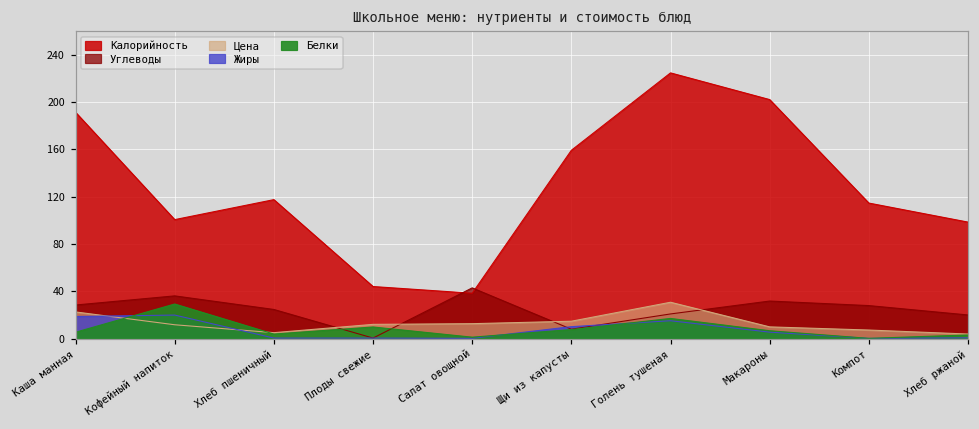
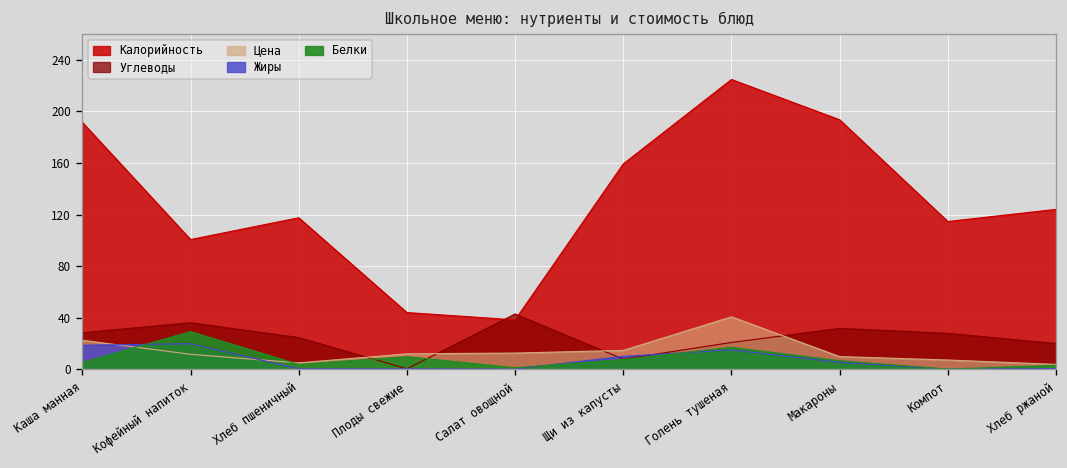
  {
    "Калорийность": {
      "Каша манная": 191,
      "Кофейный напиток": 101,
      "Хлеб пшеничный": 118,
      "Плоды свежие": 44,
      "Салат овощной": 38,
      "Щи из капусты": 159,
      "Голень тушеная": 225,
-     "Макароны": 202,
+     "Макароны": 193,
      "Компот": 115,
-     "Хлеб ржаной": 99
+     "Хлеб ржаной": 124
    },
    "Углеводы": {
      "Каша манная": 28,
      "Кофейный напиток": 36,
      "Хлеб пшеничный": 25,
      "Салат овощной": 43,
      "Голень тушеная": 21,
      "Макароны": 32,
      "Компот": 28,
      "Хлеб ржаной": 20
    },
    "Цена": {
      "Каша манная": 23,
      "Кофейный напиток": 12,
      "Салат овощной": 13,
      "Щи из капусты": 15,
-     "Голень тушеная": 31,
+     "Голень тушеная": 41,
      "Макароны": 10,
      "Компот": 7
    },
    "Жиры": {
      "Каша манная": 19,
      "Кофейный напиток": 20,
      "Хлеб пшеничный": 0,
      "Хлеб ржаной": 1
    },
    "Белки": {
      "Каша манная": 5,
      "Кофейный напиток": 29
    }
  }
